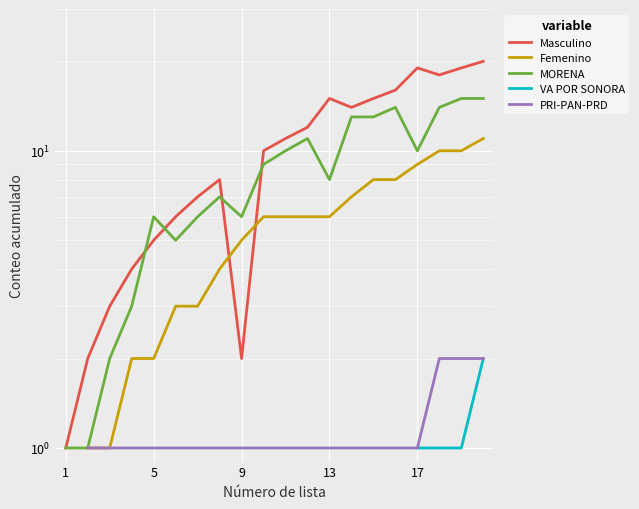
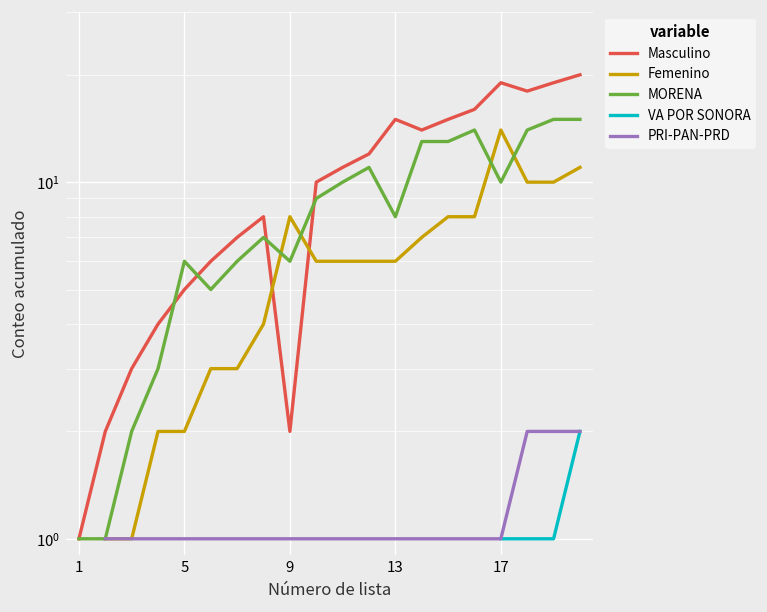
  {
    "Masculino": {
      "5": 5,
      "9": 2,
      "13": 15,
      "17": 19
    },
    "Femenino": {
      "5": 2,
-     "9": 5,
+     "9": 8,
      "13": 6,
-     "17": 9
+     "17": 14
    },
    "MORENA": {
      "5": 6,
      "9": 6,
      "13": 8,
      "17": 10
    },
    "PRI-PAN-PRD": {
      "5": 1,
      "9": 1,
      "13": 1
    }
  }
